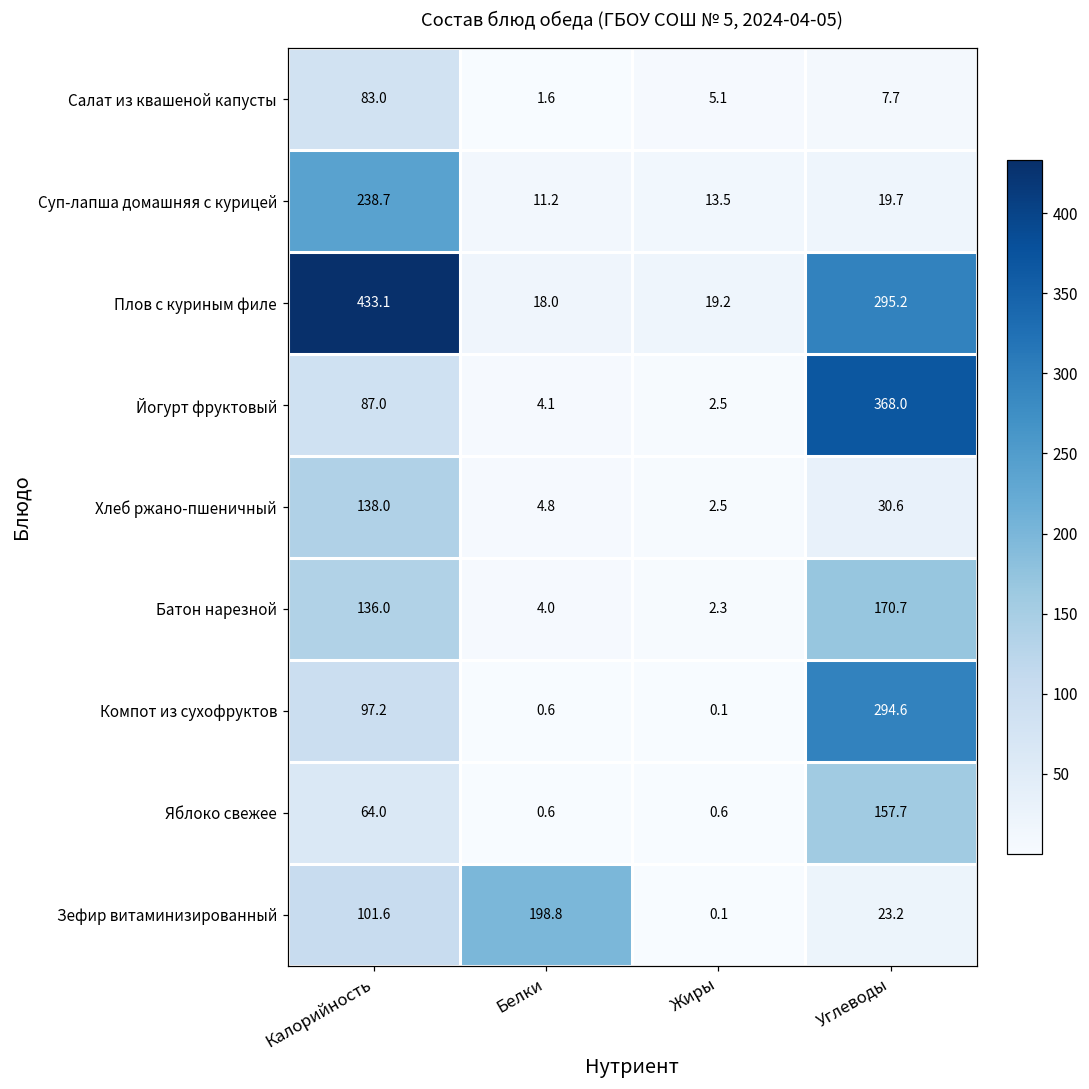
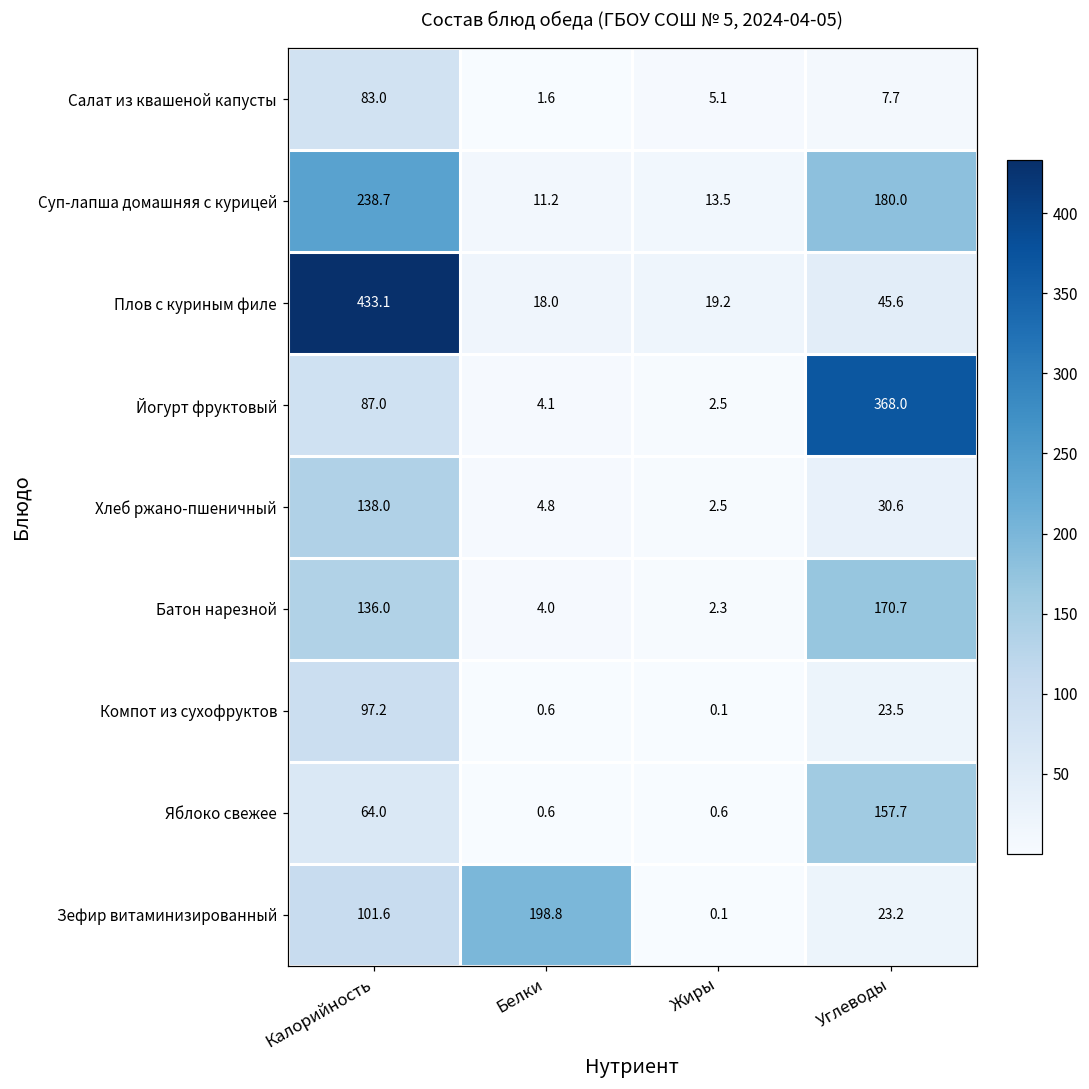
  {
    "Салат из квашеной капусты": {
      "Калорийность": 83.0,
      "Белки": 1.6,
      "Жиры": 5.1,
      "Углеводы": 7.7
    },
    "Суп-лапша домашняя с курицей": {
      "Калорийность": 238.7,
      "Белки": 11.2,
      "Жиры": 13.5,
-     "Углеводы": 19.7
+     "Углеводы": 180.0
    },
    "Плов с куриным филе": {
      "Калорийность": 433.1,
      "Белки": 18.0,
      "Жиры": 19.2,
-     "Углеводы": 295.2
+     "Углеводы": 45.6
    },
    "Йогурт фруктовый": {
      "Калорийность": 87.0,
      "Белки": 4.1,
      "Жиры": 2.5,
      "Углеводы": 368.0
    },
    "Хлеб ржано-пшеничный": {
      "Калорийность": 138.0,
      "Белки": 4.8,
      "Жиры": 2.5,
      "Углеводы": 30.6
    },
    "Батон нарезной": {
      "Калорийность": 136.0,
      "Белки": 4.0,
      "Жиры": 2.3,
      "Углеводы": 170.7
    },
    "Компот из сухофруктов": {
      "Калорийность": 97.2,
      "Белки": 0.6,
      "Жиры": 0.1,
-     "Углеводы": 294.6
+     "Углеводы": 23.5
    },
    "Яблоко свежее": {
      "Калорийность": 64.0,
      "Белки": 0.6,
      "Жиры": 0.6,
      "Углеводы": 157.7
    },
    "Зефир витаминизированный": {
      "Калорийность": 101.6,
      "Белки": 198.8,
      "Жиры": 0.1,
      "Углеводы": 23.2
    }
  }
